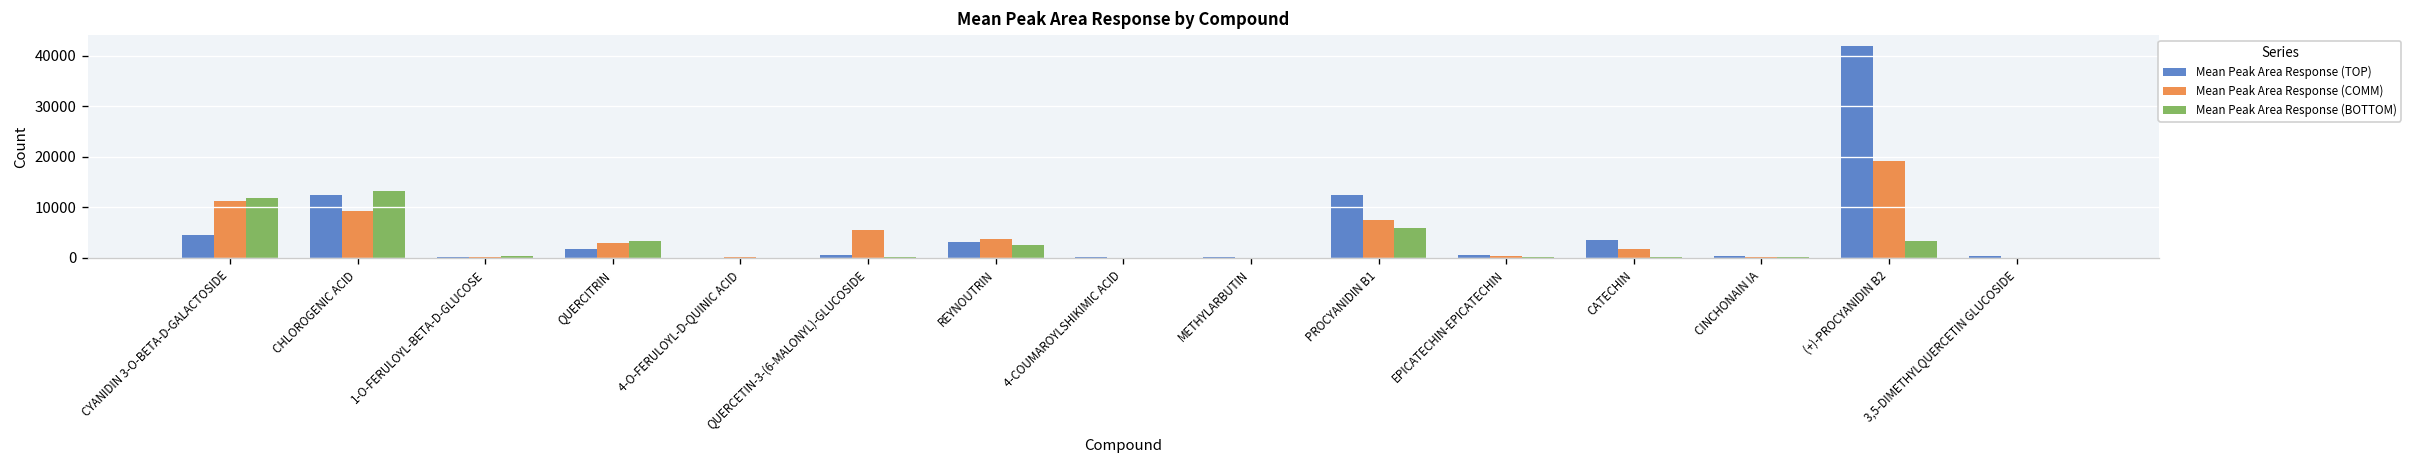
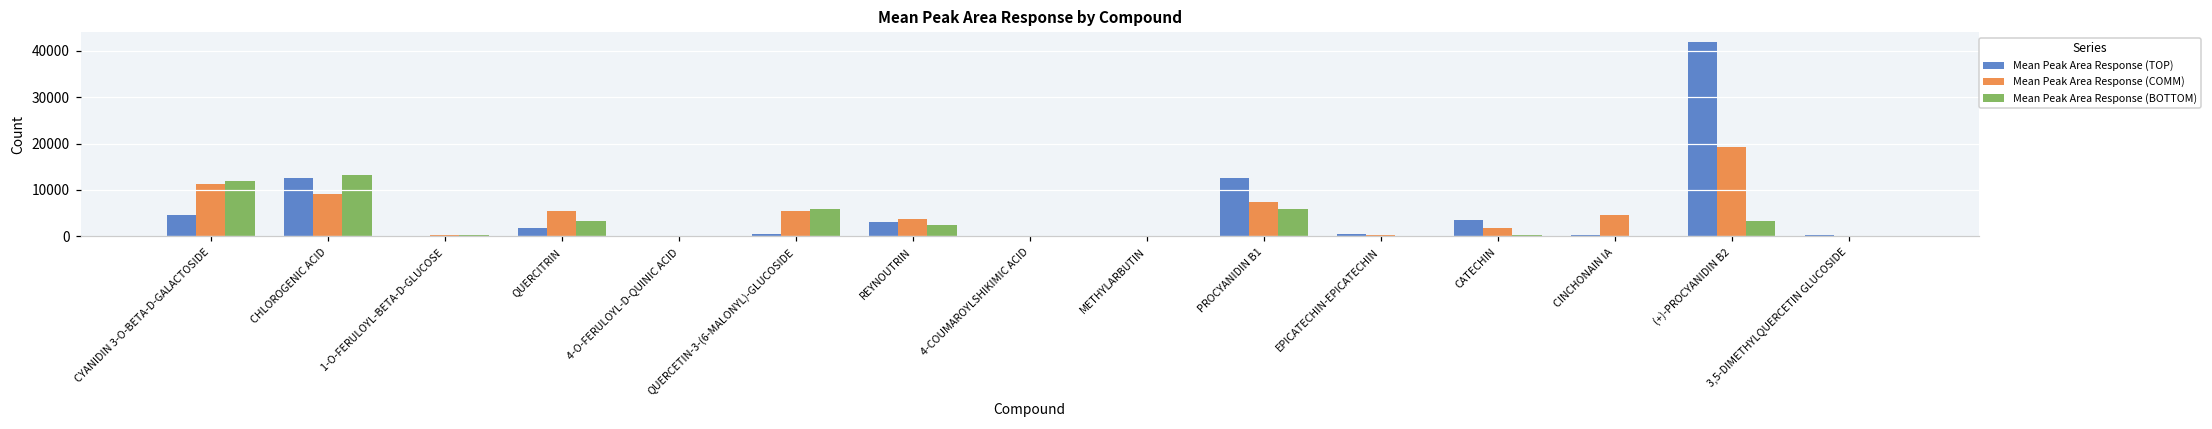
  {
    "Mean Peak Area Response (TOP)": {
      "CYANIDIN 3-O-BETA-D-GALACTOSIDE": 4000,
      "CHLOROGENIC ACID": 12000,
      "QUERCITRIN": 2000,
      "REYNOUTRIN": 3000,
      "PROCYANIDIN B1": 12000,
      "CATECHIN": 4000,
      "(+)-PROCYANIDIN B2": 42000
    },
    "Mean Peak Area Response (COMM)": {
      "CYANIDIN 3-O-BETA-D-GALACTOSIDE": 11000,
      "CHLOROGENIC ACID": 9000,
-     "QUERCITRIN": 3000,
+     "QUERCITRIN": 5000,
      "QUERCETIN-3-(6-MALONYL)-GLUCOSIDE": 6000,
      "REYNOUTRIN": 4000,
      "PROCYANIDIN B1": 7000,
      "CATECHIN": 2000,
-     "CINCHONAIN IA": 0,
+     "CINCHONAIN IA": 4000,
      "(+)-PROCYANIDIN B2": 19000
    },
    "Mean Peak Area Response (BOTTOM)": {
      "CYANIDIN 3-O-BETA-D-GALACTOSIDE": 12000,
      "CHLOROGENIC ACID": 13000,
      "QUERCITRIN": 3000,
-     "QUERCETIN-3-(6-MALONYL)-GLUCOSIDE": 0,
+     "QUERCETIN-3-(6-MALONYL)-GLUCOSIDE": 6000,
      "REYNOUTRIN": 2000,
      "PROCYANIDIN B1": 6000,
      "(+)-PROCYANIDIN B2": 3000
    }
  }
